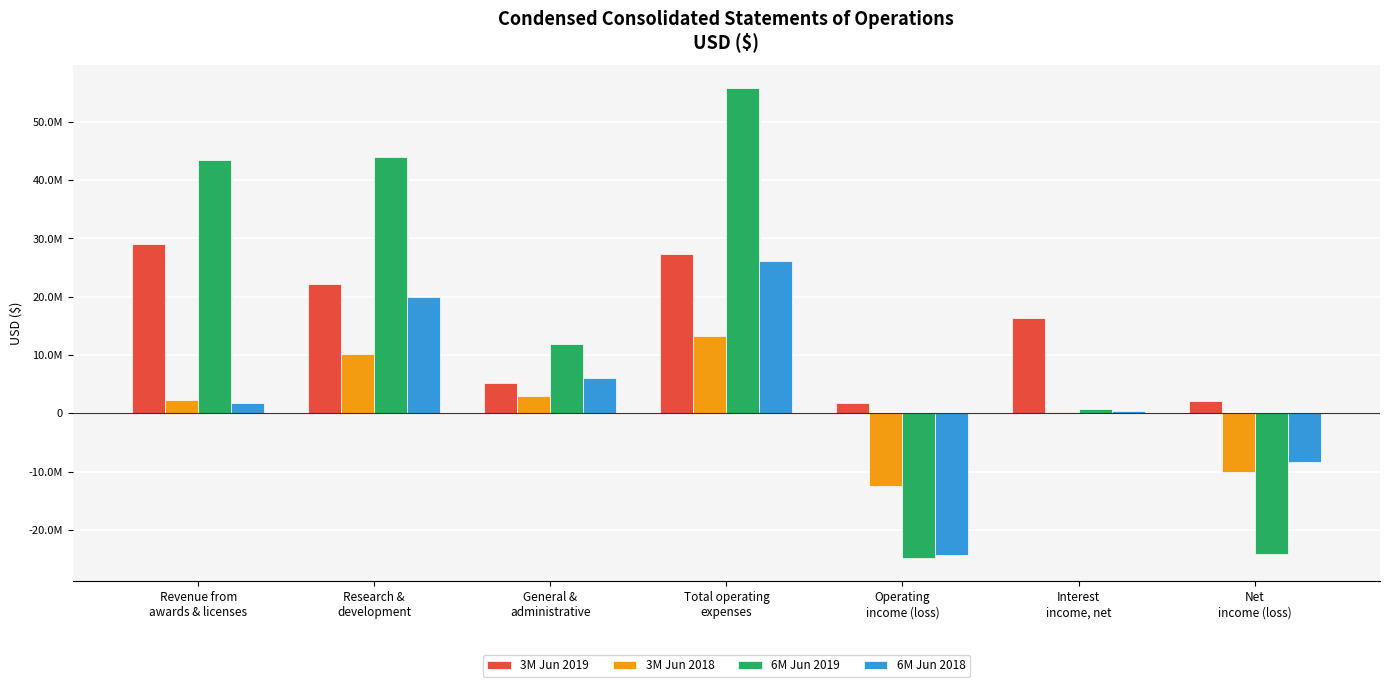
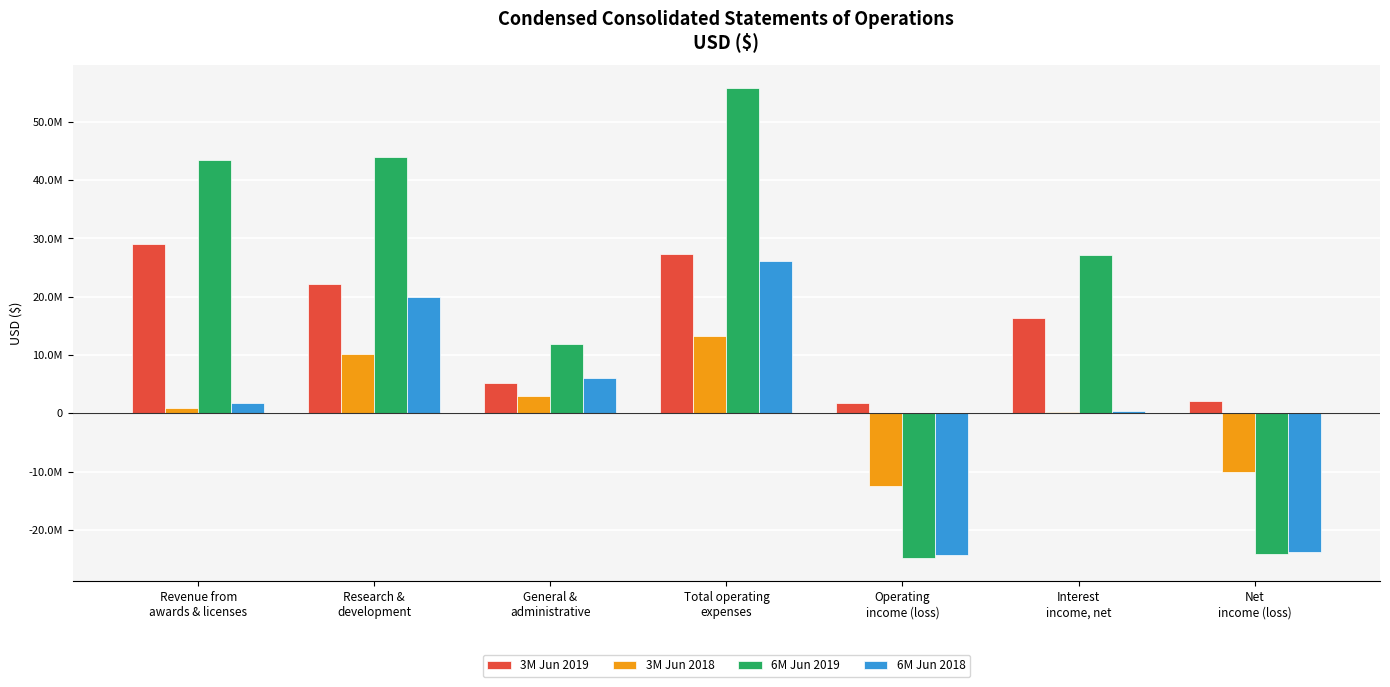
  {
    "3M Jun 2019": {
      "Revenue from awards & licenses": 29000000,
      "Research & development": 22000000,
      "General & administrative": 5000000,
      "Total operating expenses": 27000000,
      "Operating income (loss)": 2000000,
      "Interest income, net": 16000000,
      "Net income (loss)": 2000000
    },
    "3M Jun 2018": {
-     "Revenue from awards & licenses": 2000000,
+     "Revenue from awards & licenses": 1000000,
      "Research & development": 10000000,
      "General & administrative": 3000000,
      "Total operating expenses": 13000000,
      "Operating income (loss)": -12000000,
      "Net income (loss)": -10000000
    },
    "6M Jun 2019": {
      "Revenue from awards & licenses": 43000000,
      "Research & development": 44000000,
      "General & administrative": 12000000,
      "Total operating expenses": 56000000,
      "Operating income (loss)": -25000000,
-     "Interest income, net": 1000000,
+     "Interest income, net": 27000000,
      "Net income (loss)": -24000000
    },
    "6M Jun 2018": {
      "Revenue from awards & licenses": 2000000,
      "Research & development": 20000000,
      "General & administrative": 6000000,
      "Total operating expenses": 26000000,
      "Operating income (loss)": -24000000,
      "Interest income, net": 0,
-     "Net income (loss)": -8000000
+     "Net income (loss)": -24000000
    }
  }
